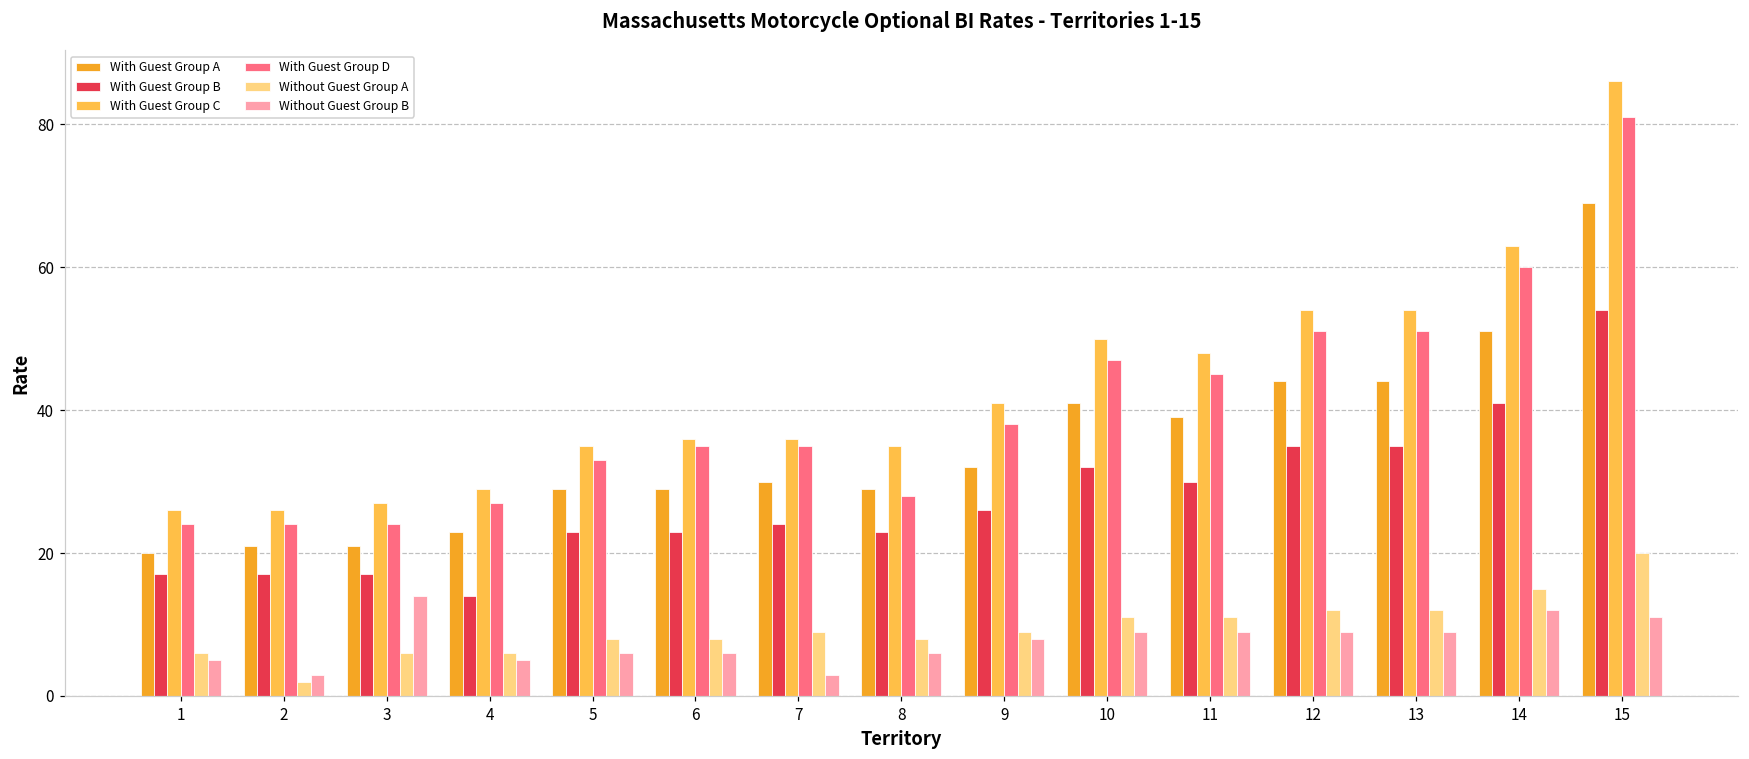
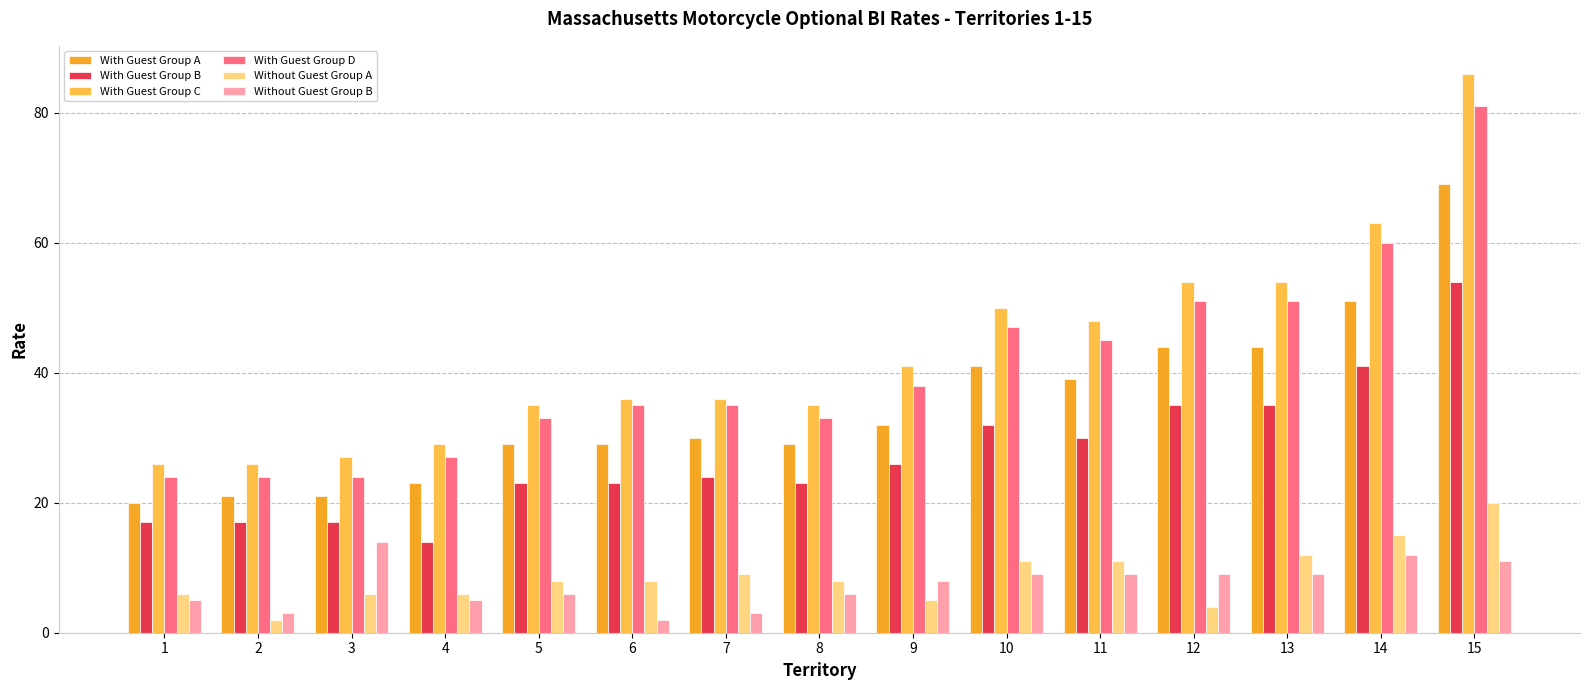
  {
    "With Guest Group B": {
      "1": 17,
      "2": 17,
      "3": 17,
      "4": 14,
      "5": 23,
      "6": 23,
      "7": 24,
      "8": 23,
      "9": 26,
      "10": 32,
      "11": 30,
      "12": 35,
      "13": 35,
      "14": 41,
      "15": 54
    },
    "With Guest Group D": {
      "1": 24,
      "2": 24,
      "3": 24,
      "4": 27,
      "5": 33,
      "6": 35,
      "7": 35,
-     "8": 28,
+     "8": 33,
      "9": 38,
      "10": 47,
      "11": 45,
      "12": 51,
      "13": 51,
      "14": 60,
      "15": 81
    },
    "Without Guest Group A": {
      "1": 6,
      "2": 2,
      "3": 6,
      "4": 6,
      "5": 8,
      "6": 8,
      "7": 9,
      "8": 8,
-     "9": 9,
+     "9": 5,
      "10": 11,
      "11": 11,
-     "12": 12,
+     "12": 4,
      "13": 12,
      "14": 15,
      "15": 20
    },
    "Without Guest Group B": {
      "1": 5,
      "2": 3,
      "3": 14,
      "4": 5,
      "5": 6,
-     "6": 6,
+     "6": 2,
      "7": 3,
      "8": 6,
      "9": 8,
      "10": 9,
      "11": 9,
      "12": 9,
      "13": 9,
      "14": 12,
      "15": 11
    }
  }
